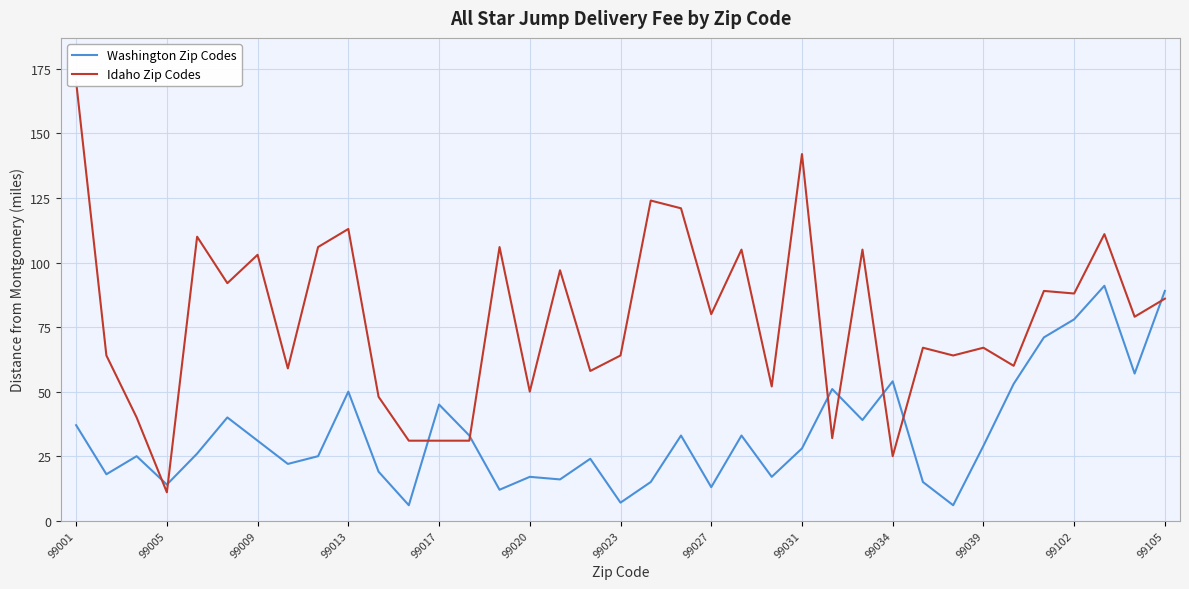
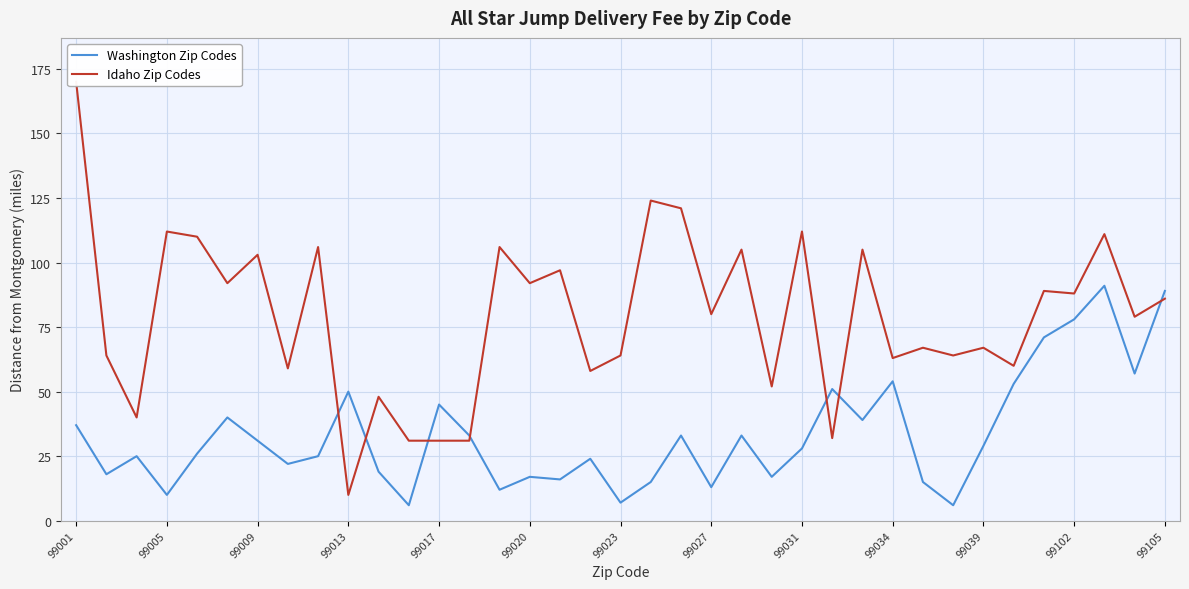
  {
    "Washington Zip Codes": {
      "99001": 37,
-     "99005": 14,
+     "99005": 10,
      "99009": 31,
      "99013": 50,
      "99017": 45,
      "99020": 17,
      "99023": 7,
      "99027": 13,
      "99031": 28,
      "99034": 54,
      "99039": 29,
      "99102": 78,
      "99105": 89
    },
    "Idaho Zip Codes": {
-     "99005": 11,
+     "99005": 112,
      "99009": 103,
-     "99013": 113,
+     "99013": 10,
      "99017": 31,
-     "99020": 50,
+     "99020": 92,
      "99023": 64,
      "99027": 80,
-     "99031": 142,
-     "99034": 25,
+     "99031": 112,
+     "99034": 63,
      "99039": 67,
      "99102": 88,
      "99105": 86
    }
  }
